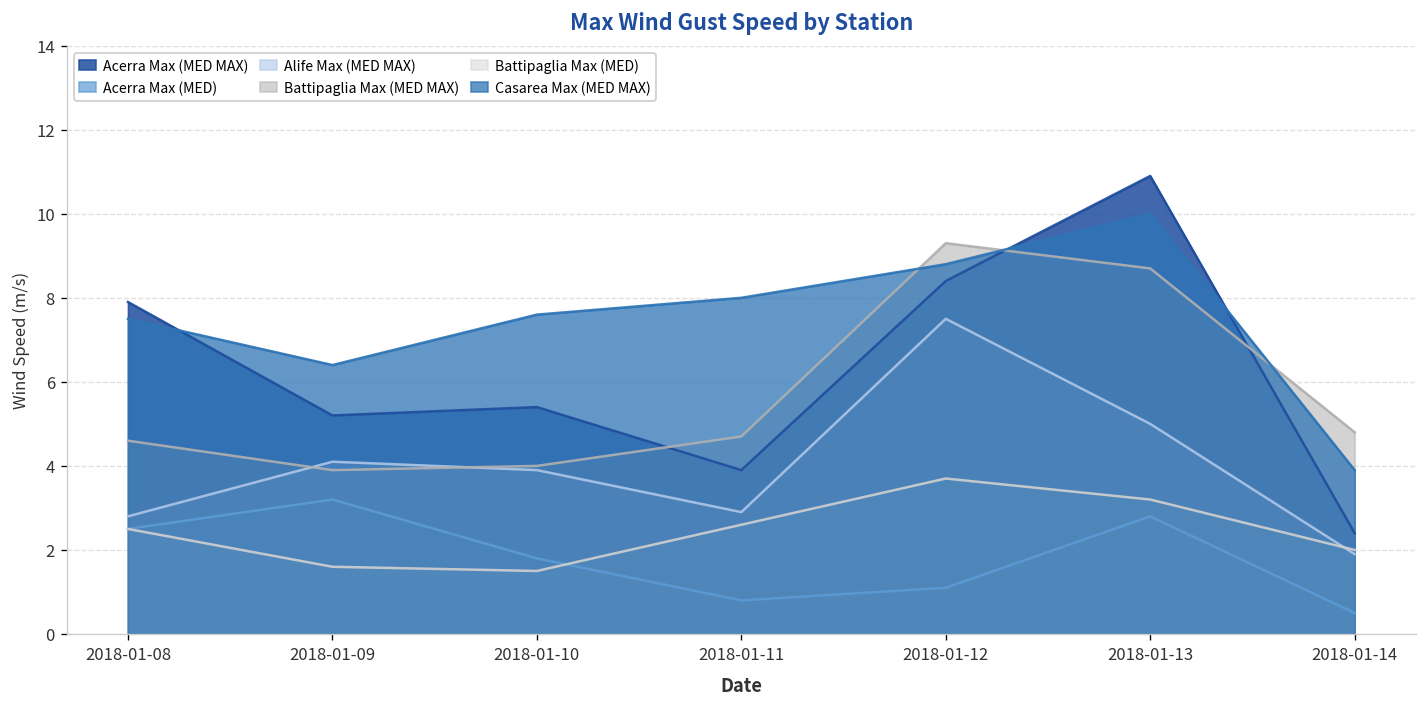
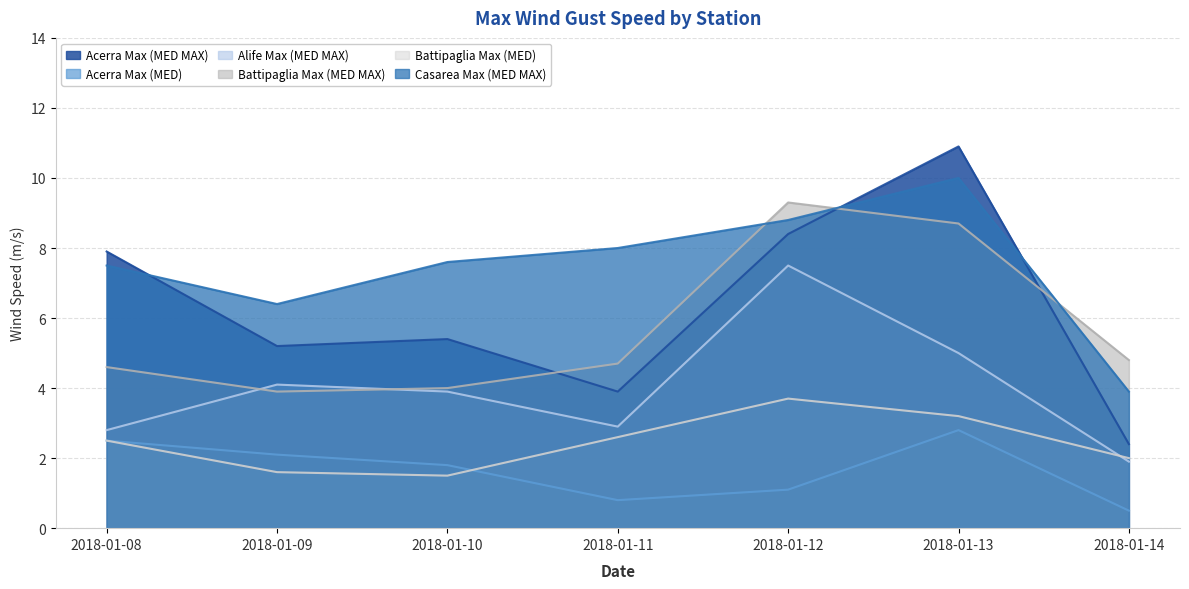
  {
    "Acerra Max (MED)": {
-     "2018-01-09": 3.2,
+     "2018-01-09": 2.1,
      "2018-01-10": 1.8,
      "2018-01-11": 0.8,
      "2018-01-12": 1.1,
      "2018-01-13": 2.8,
      "2018-01-14": 0.5
    }
  }
